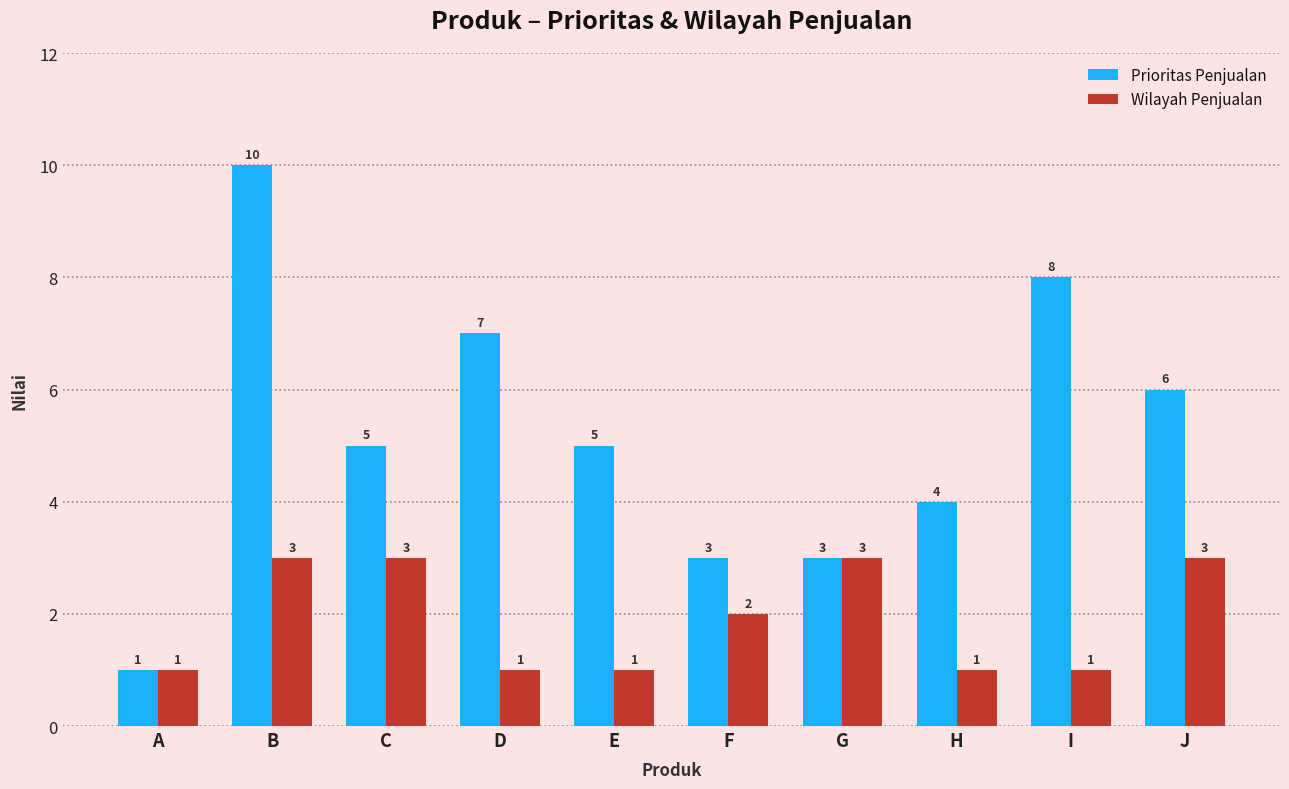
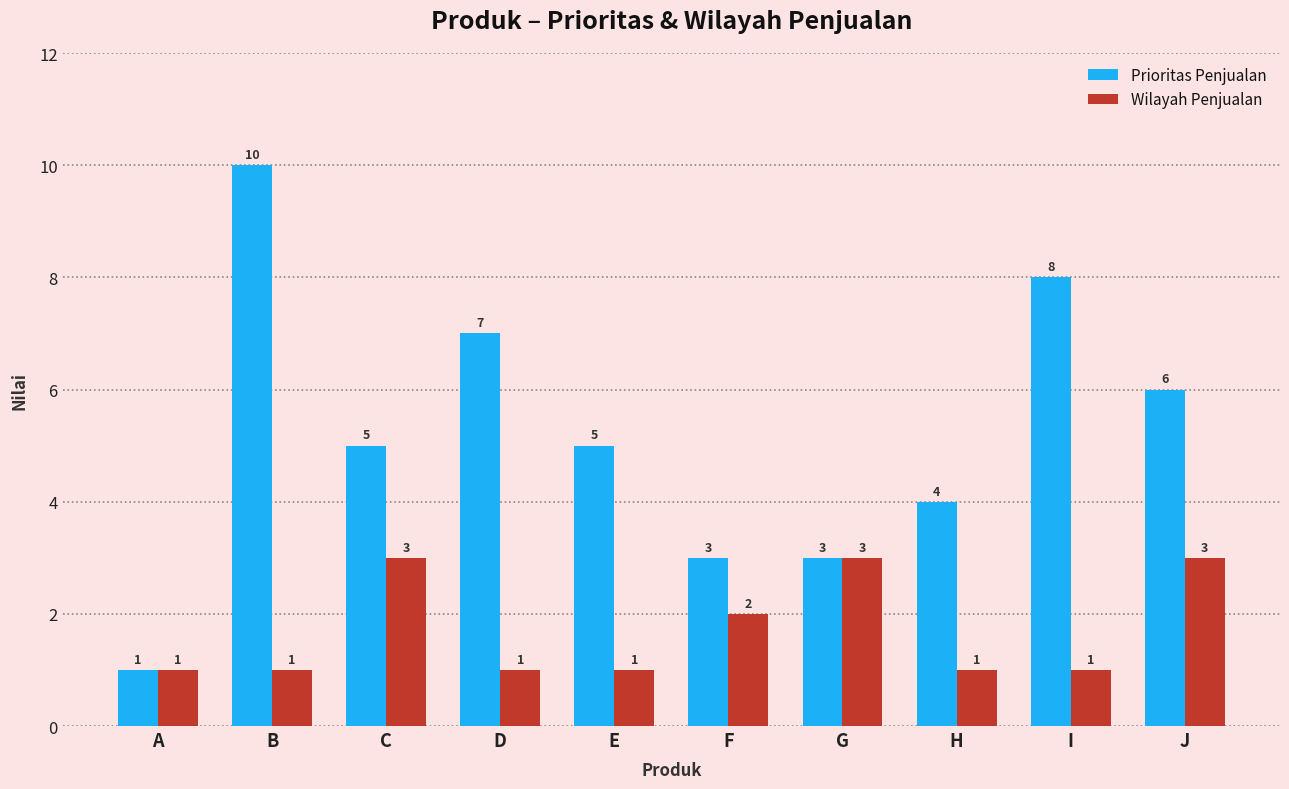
  {
    "Prioritas Penjualan": {
      "A": 1,
      "B": 10,
      "C": 5,
      "D": 7,
      "E": 5,
      "F": 3,
      "G": 3,
      "H": 4,
      "I": 8,
      "J": 6
    },
    "Wilayah Penjualan": {
      "A": 1,
-     "B": 3,
+     "B": 1,
      "C": 3,
      "D": 1,
      "E": 1,
      "F": 2,
      "G": 3,
      "H": 1,
      "I": 1,
      "J": 3
    }
  }
